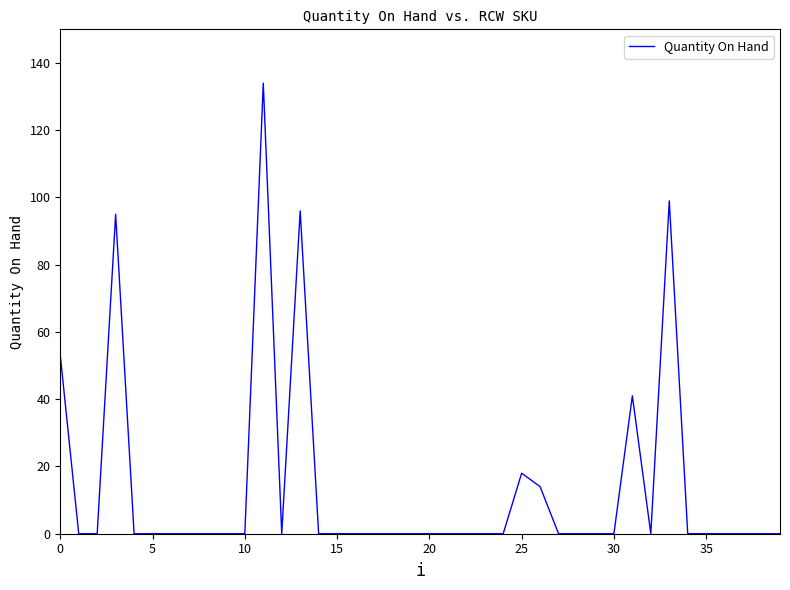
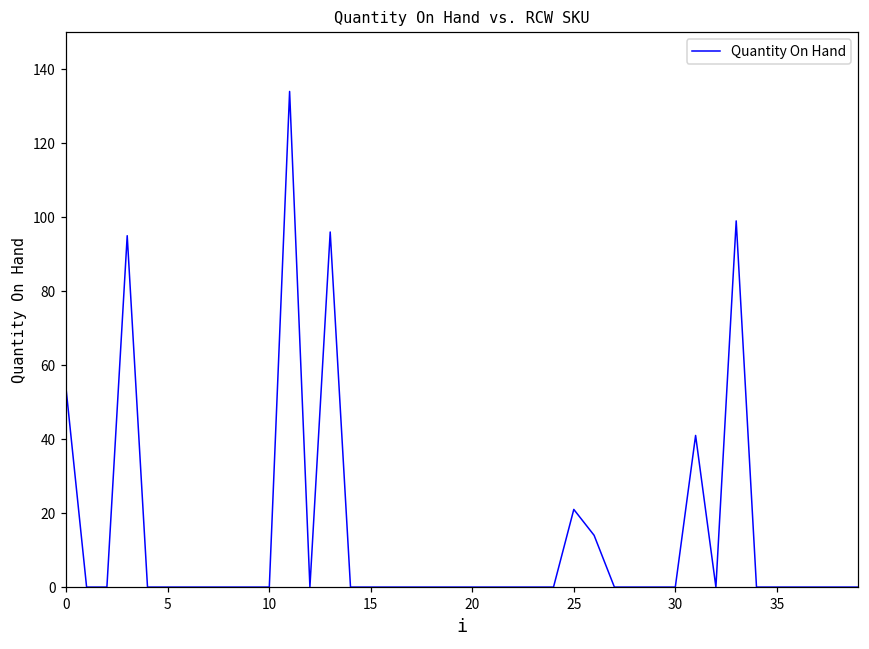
  {
    "5": 0,
    "10": 0,
    "15": 0,
    "20": 0,
-   "25": 18,
+   "25": 21,
    "30": 0,
    "35": 0
  }
